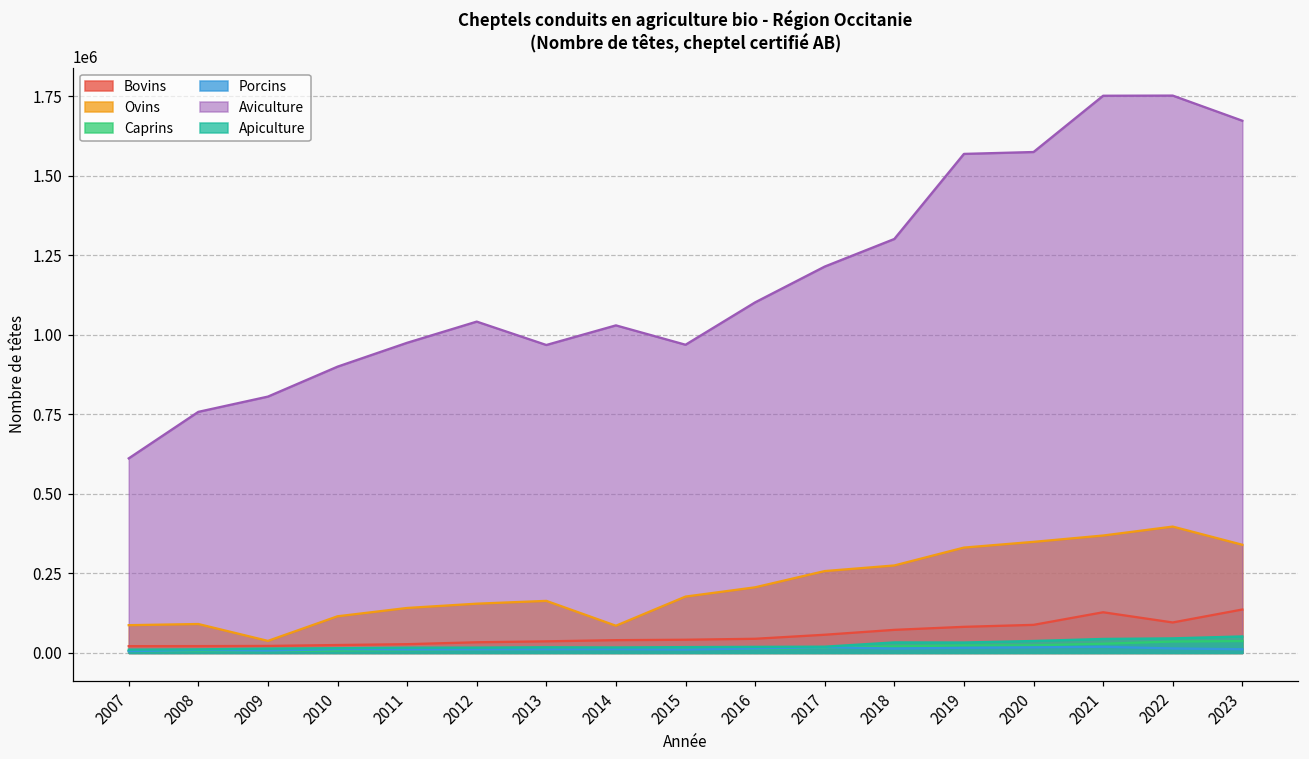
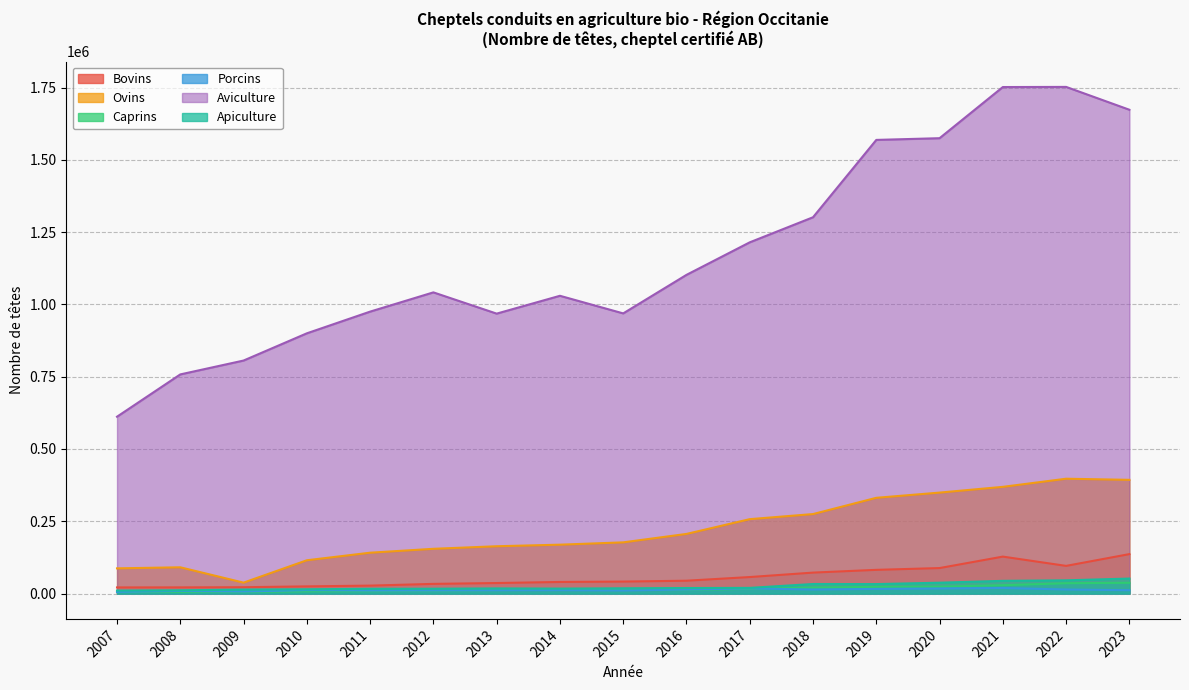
  {
    "Bovins": {
      "2007": 20000,
      "2008": 20000,
      "2010": 20000,
      "2011": 30000,
      "2012": 30000,
      "2013": 40000,
      "2014": 40000,
      "2015": 40000,
      "2016": 40000,
      "2017": 60000,
      "2018": 70000,
      "2019": 80000,
      "2020": 90000,
      "2021": 130000,
      "2022": 100000,
      "2023": 140000
    },
    "Ovins": {
      "2007": 90000,
      "2008": 90000,
      "2009": 40000,
      "2010": 120000,
      "2011": 140000,
      "2012": 150000,
      "2013": 160000,
-     "2014": 90000,
+     "2014": 170000,
      "2015": 180000,
      "2016": 210000,
      "2017": 260000,
      "2018": 270000,
      "2019": 330000,
      "2020": 350000,
      "2021": 370000,
      "2022": 400000,
-     "2023": 340000
+     "2023": 390000
    },
    "Porcins": {
      "2021": 20000,
      "2022": 10000,
      "2023": 10000
    },
    "Aviculture": {
      "2007": 610000,
      "2008": 760000,
      "2009": 810000,
      "2010": 900000,
      "2011": 980000,
      "2012": 1040000,
      "2013": 970000,
      "2014": 1030000,
      "2015": 970000,
      "2016": 1100000,
      "2017": 1210000,
      "2018": 1300000,
      "2019": 1570000,
      "2020": 1570000,
      "2021": 1750000,
      "2022": 1750000,
      "2023": 1670000
    }
  }
